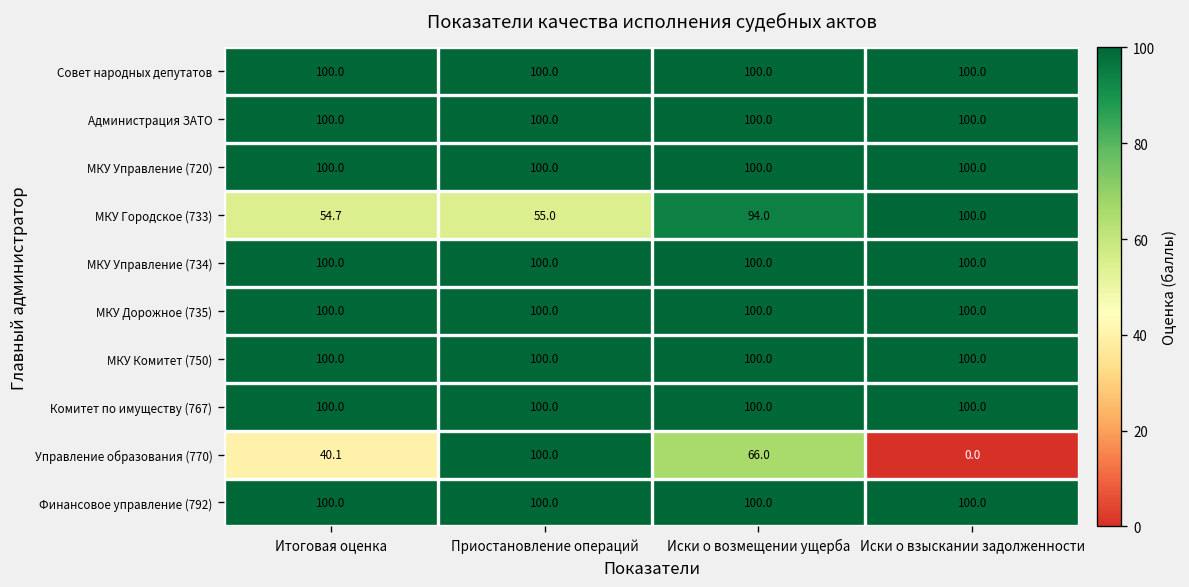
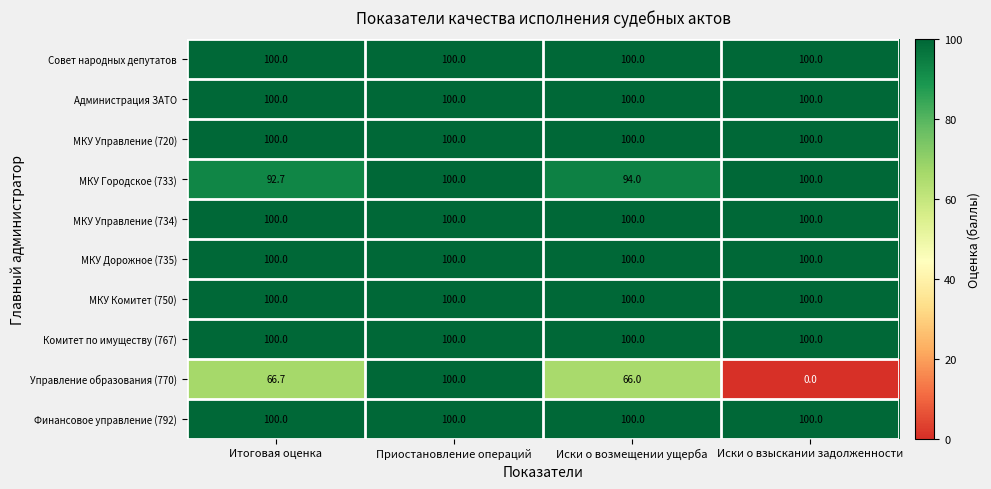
  {
    "Совет народных депутатов": {
      "Итоговая оценка": 100.0,
      "Приостановление операций": 100.0,
      "Иски о возмещении ущерба": 100.0,
      "Иски о взыскании задолженности": 100.0
    },
    "Администрация ЗАТО": {
      "Итоговая оценка": 100.0,
      "Приостановление операций": 100.0,
      "Иски о возмещении ущерба": 100.0,
      "Иски о взыскании задолженности": 100.0
    },
    "МКУ Управление (720)": {
      "Итоговая оценка": 100.0,
      "Приостановление операций": 100.0,
      "Иски о возмещении ущерба": 100.0,
      "Иски о взыскании задолженности": 100.0
    },
    "МКУ Городское (733)": {
-     "Итоговая оценка": 54.7,
-     "Приостановление операций": 55.0,
+     "Итоговая оценка": 92.7,
+     "Приостановление операций": 100.0,
      "Иски о возмещении ущерба": 94.0,
      "Иски о взыскании задолженности": 100.0
    },
    "МКУ Управление (734)": {
      "Итоговая оценка": 100.0,
      "Приостановление операций": 100.0,
      "Иски о возмещении ущерба": 100.0,
      "Иски о взыскании задолженности": 100.0
    },
    "МКУ Дорожное (735)": {
      "Итоговая оценка": 100.0,
      "Приостановление операций": 100.0,
      "Иски о возмещении ущерба": 100.0,
      "Иски о взыскании задолженности": 100.0
    },
    "МКУ Комитет (750)": {
      "Итоговая оценка": 100.0,
      "Приостановление операций": 100.0,
      "Иски о возмещении ущерба": 100.0,
      "Иски о взыскании задолженности": 100.0
    },
    "Комитет по имуществу (767)": {
      "Итоговая оценка": 100.0,
      "Приостановление операций": 100.0,
      "Иски о возмещении ущерба": 100.0,
      "Иски о взыскании задолженности": 100.0
    },
    "Управление образования (770)": {
-     "Итоговая оценка": 40.1,
+     "Итоговая оценка": 66.7,
      "Приостановление операций": 100.0,
      "Иски о возмещении ущерба": 66.0,
      "Иски о взыскании задолженности": 0.0
    },
    "Финансовое управление (792)": {
      "Итоговая оценка": 100.0,
      "Приостановление операций": 100.0,
      "Иски о возмещении ущерба": 100.0,
      "Иски о взыскании задолженности": 100.0
    }
  }
